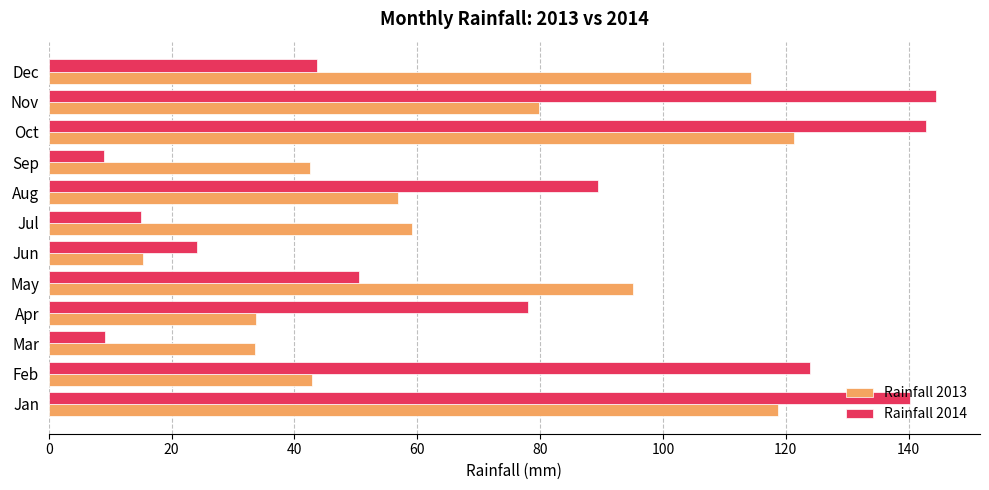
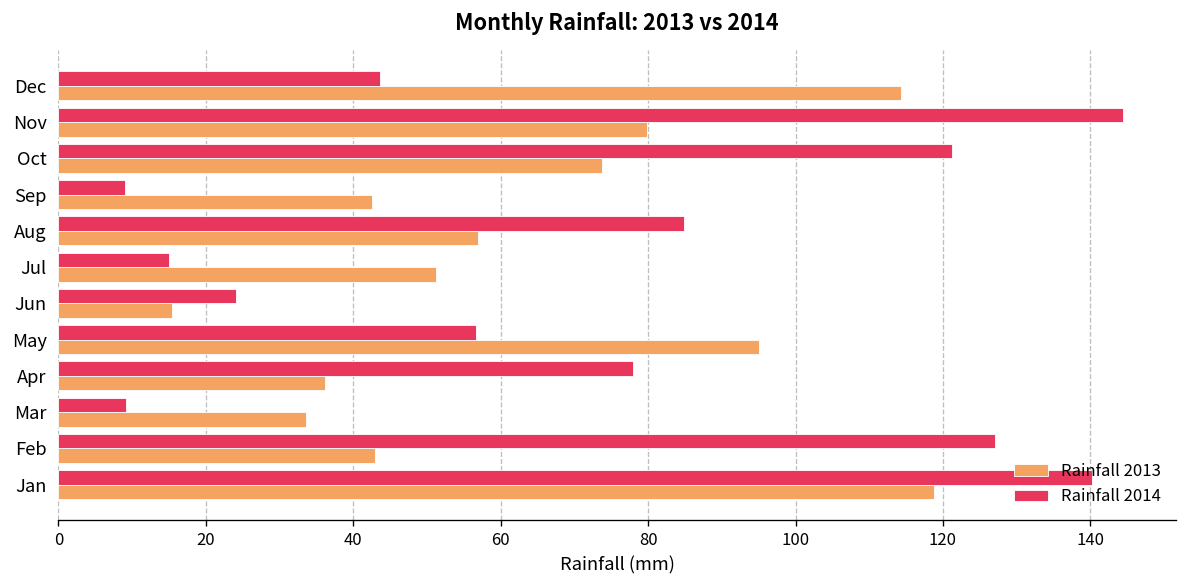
  {
    "Rainfall 2013": {
      "Dec": 114,
      "Nov": 80,
-     "Oct": 121,
+     "Oct": 74,
      "Sep": 43,
      "Aug": 57,
-     "Jul": 59,
+     "Jul": 51,
      "Jun": 15,
      "May": 95,
-     "Apr": 34,
+     "Apr": 36,
      "Mar": 34,
      "Feb": 43,
      "Jan": 119
    },
    "Rainfall 2014": {
      "Dec": 44,
      "Nov": 144,
-     "Oct": 143,
+     "Oct": 121,
      "Sep": 9,
-     "Aug": 90,
+     "Aug": 85,
      "Jul": 15,
      "Jun": 24,
-     "May": 51,
+     "May": 57,
      "Apr": 78,
      "Mar": 9,
-     "Feb": 124,
+     "Feb": 127,
      "Jan": 140
    }
  }
